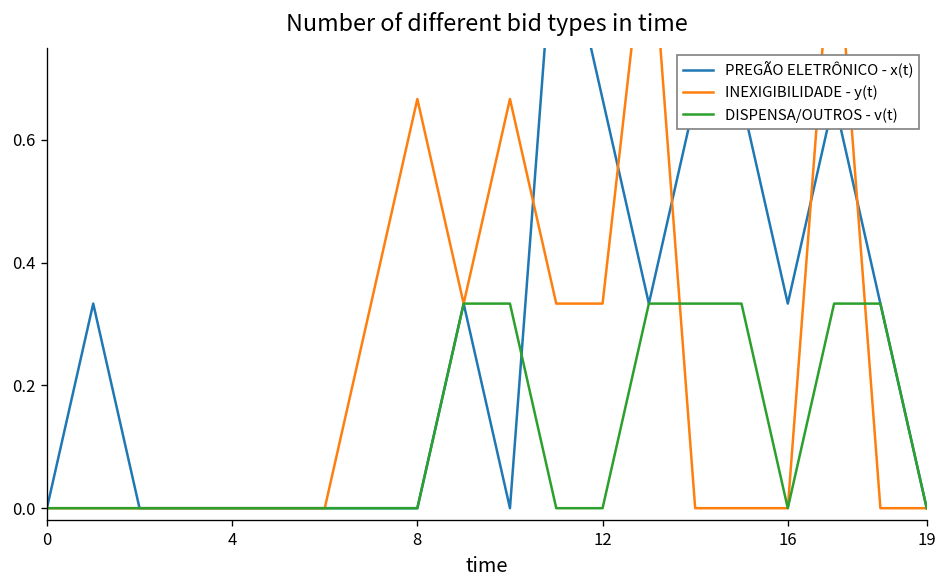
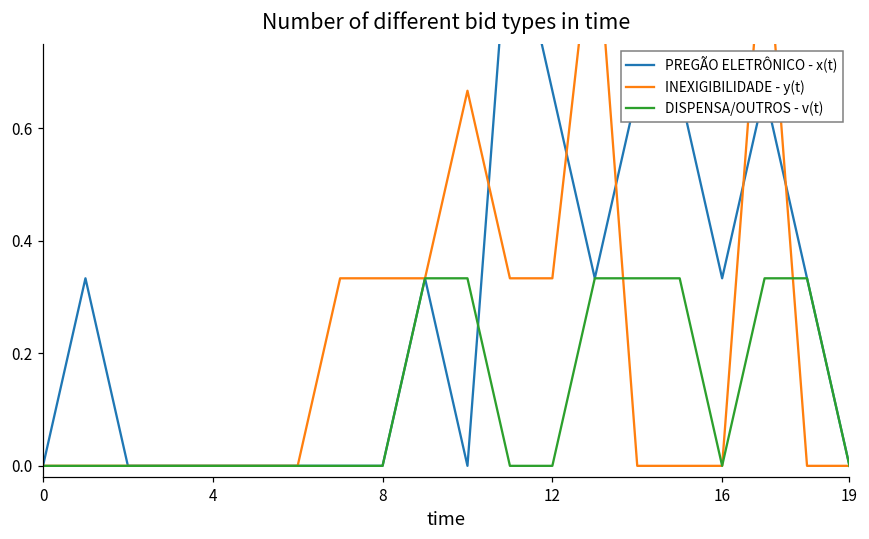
  {
    "PREGÃO ELETRÔNICO - x(t)": {
      "12": 0.67,
      "16": 0.33
    },
    "INEXIGIBILIDADE - y(t)": {
-     "8": 0.67,
+     "8": 0.33,
      "12": 0.33
    },
    "DISPENSA/OUTROS - v(t)": {
      "12": 0.00
    }
  }
